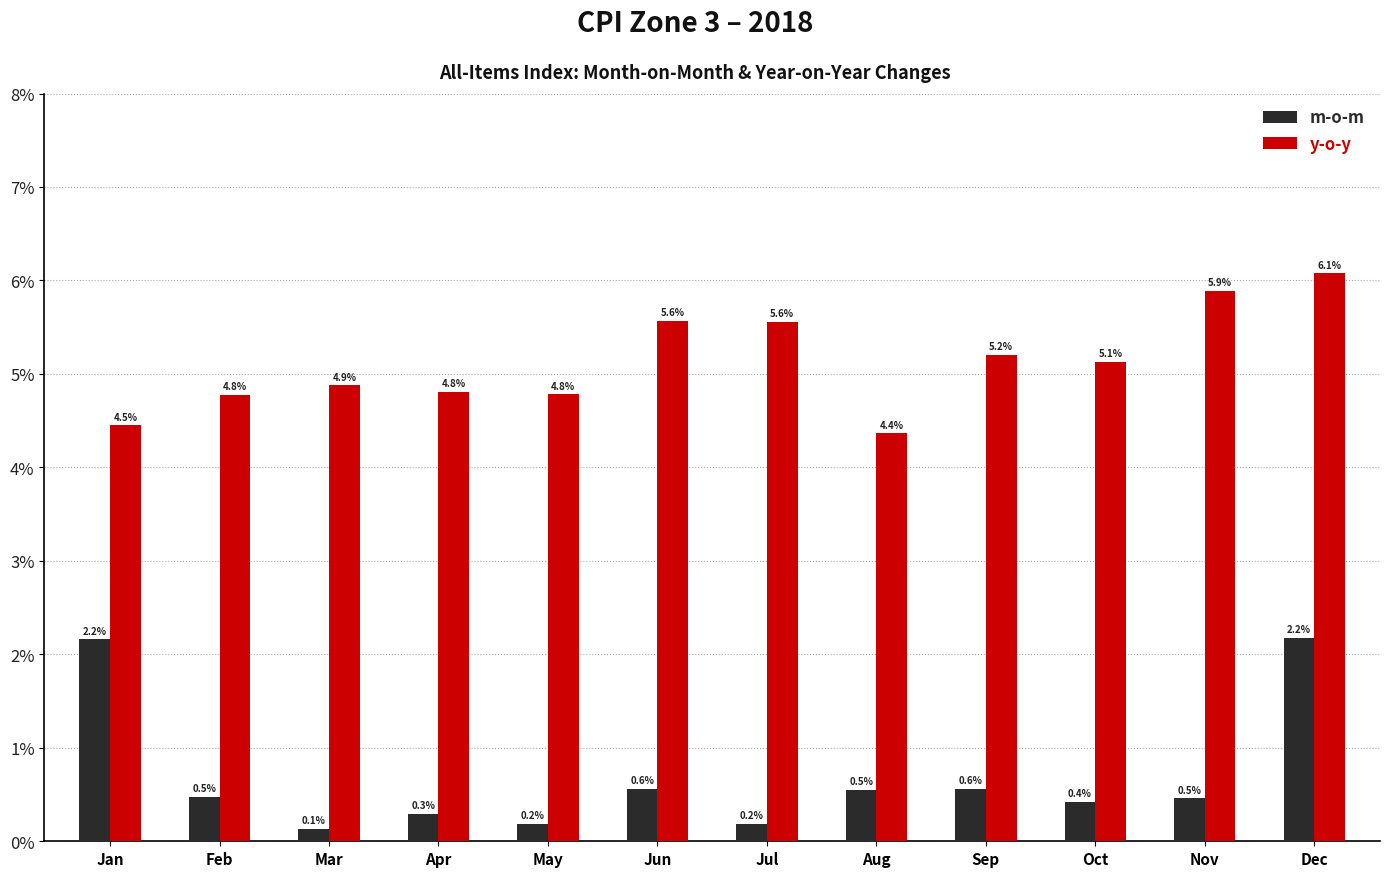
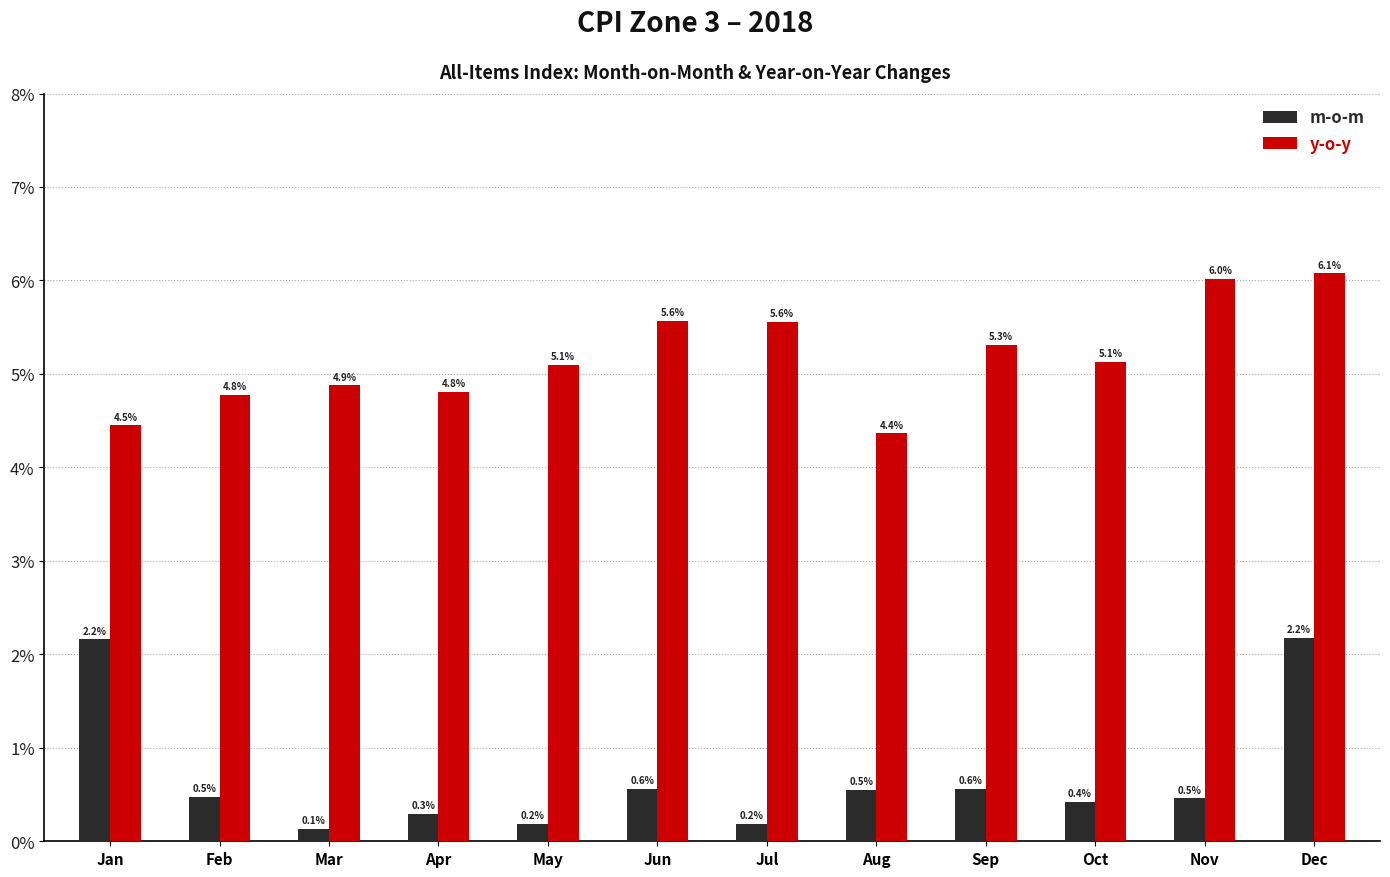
  {
    "m-o-m": {
      "Jan": "2.2%",
      "Feb": "0.5%",
      "Mar": "0.1%",
      "Apr": "0.3%",
      "May": "0.2%",
      "Jun": "0.6%",
      "Jul": "0.2%",
      "Aug": "0.5%",
      "Sep": "0.6%",
      "Oct": "0.4%",
      "Nov": "0.5%",
      "Dec": "2.2%"
    },
    "y-o-y": {
      "Jan": "4.5%",
      "Feb": "4.8%",
      "Mar": "4.9%",
      "Apr": "4.8%",
-     "May": "4.8%",
+     "May": "5.1%",
      "Jun": "5.6%",
      "Jul": "5.6%",
      "Aug": "4.4%",
-     "Sep": "5.2%",
+     "Sep": "5.3%",
      "Oct": "5.1%",
-     "Nov": "5.9%",
+     "Nov": "6.0%",
      "Dec": "6.1%"
    }
  }
